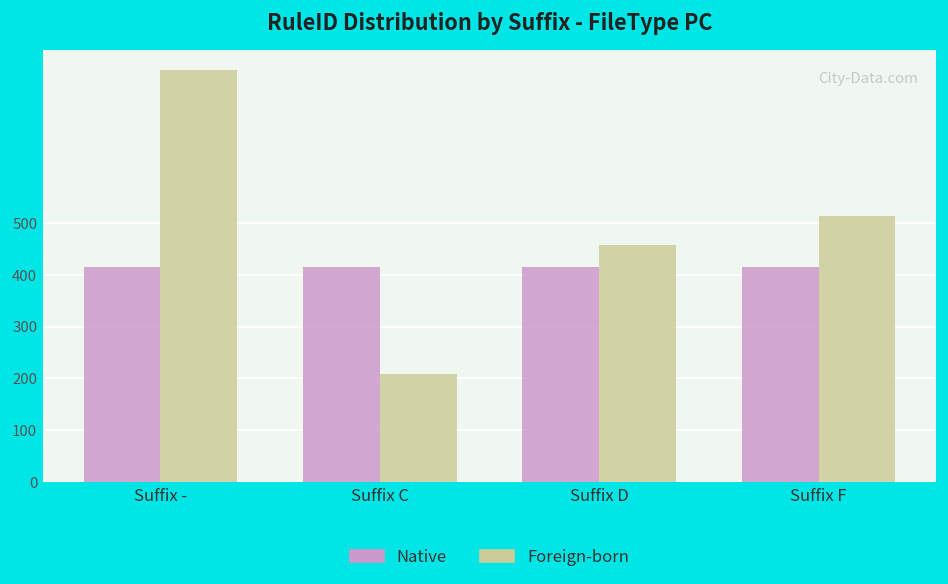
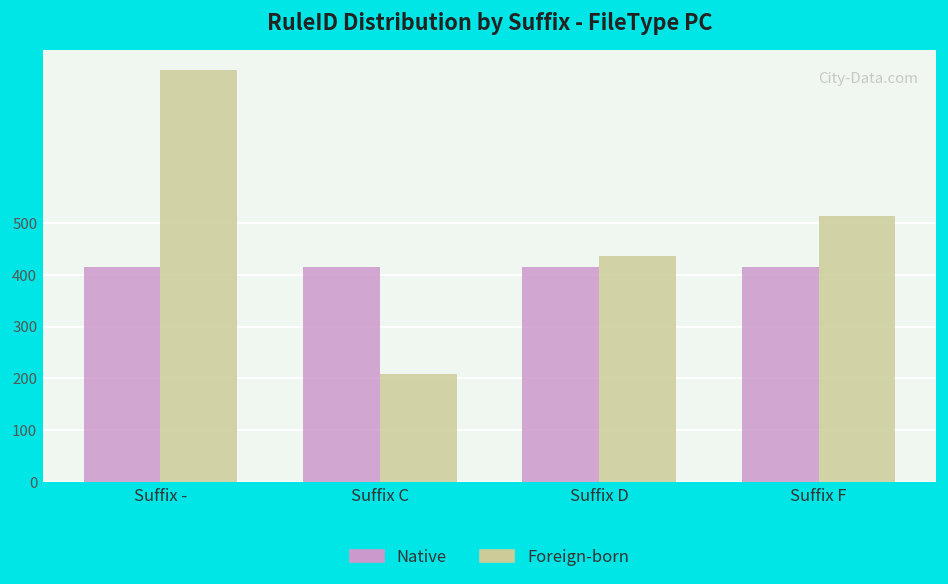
  {
    "Native": {
      "Suffix -": 420,
      "Suffix C": 420,
      "Suffix D": 420,
      "Suffix F": 420
    },
    "Foreign-born": {
      "Suffix -": 800,
      "Suffix C": 210,
-     "Suffix D": 460,
+     "Suffix D": 440,
      "Suffix F": 510
    }
  }
